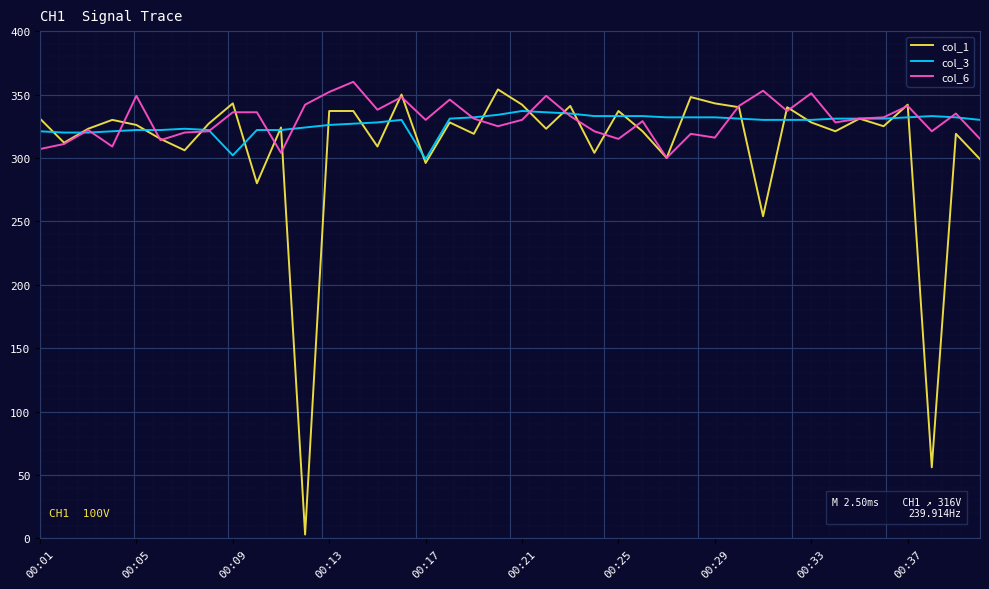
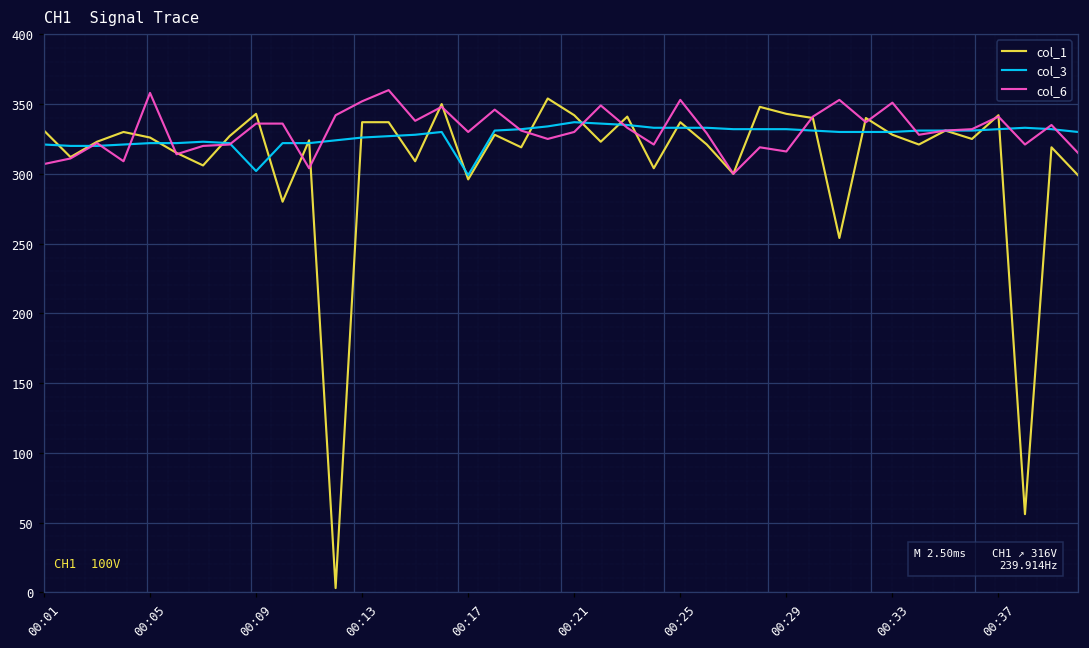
  {
    "col_1": {
      "00:01": 331,
      "00:05": 326,
      "00:09": 343,
      "00:13": 337,
      "00:17": 296,
      "00:21": 342,
      "00:25": 337,
      "00:29": 343
    },
    "col_3": {
      "00:01": 321,
      "00:05": 322,
      "00:09": 302,
      "00:13": 326,
      "00:17": 299,
      "00:21": 337,
      "00:25": 333,
      "00:29": 332,
      "00:37": 332
    },
    "col_6": {
      "00:01": 307,
-     "00:05": 349,
+     "00:05": 358,
      "00:09": 336,
      "00:13": 352,
      "00:17": 330,
      "00:21": 330,
-     "00:25": 315,
+     "00:25": 353,
      "00:29": 316,
      "00:33": 351
    }
  }
